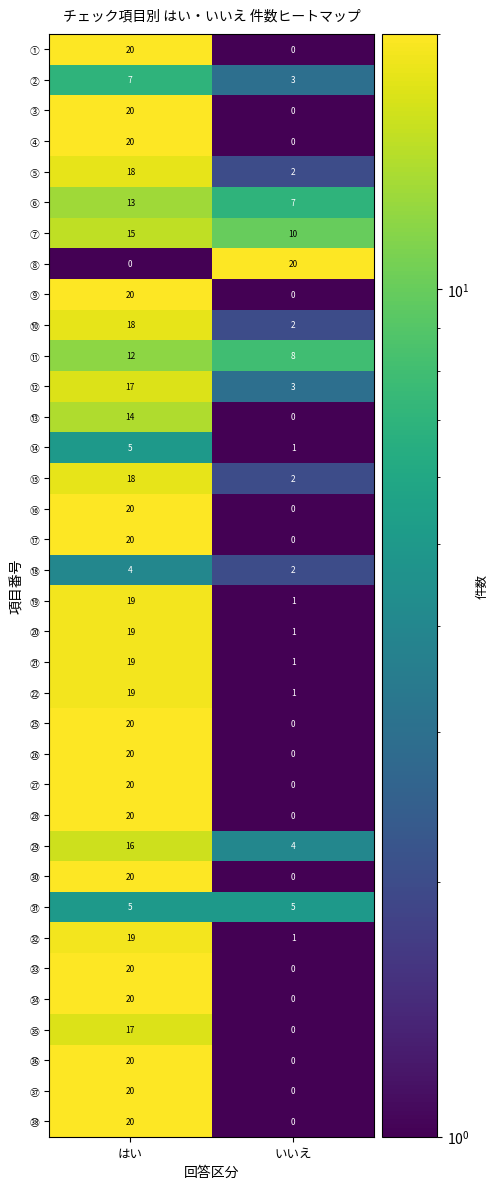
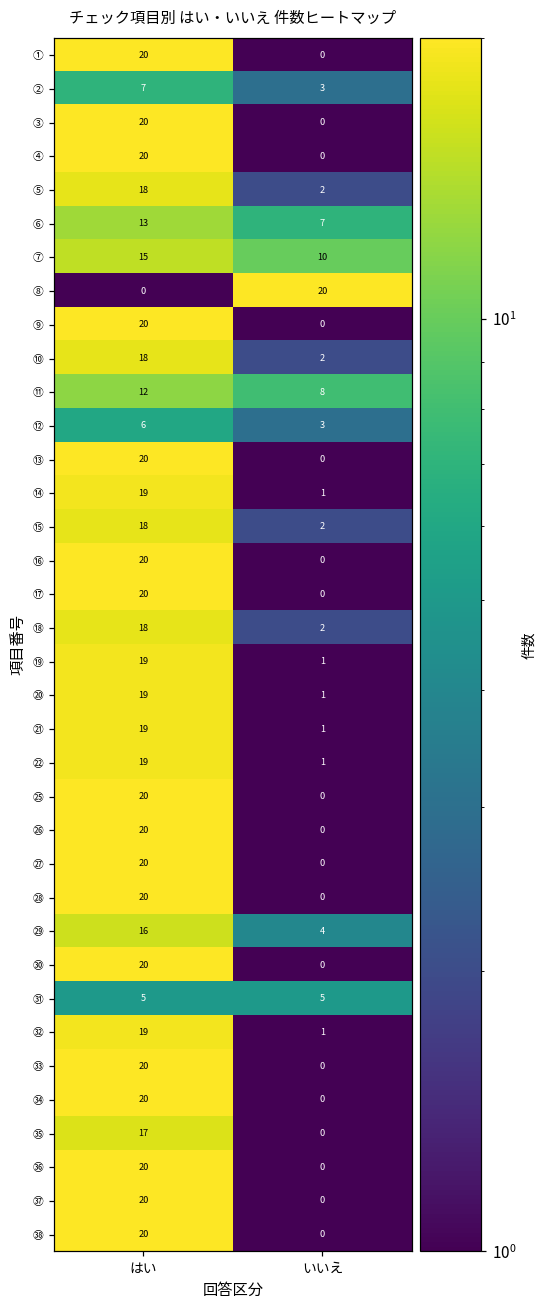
  {
    "①": {
      "はい": 20,
      "いいえ": 0
    },
    "②": {
      "はい": 7,
      "いいえ": 3
    },
    "③": {
      "はい": 20,
      "いいえ": 0
    },
    "④": {
      "はい": 20,
      "いいえ": 0
    },
    "⑤": {
      "はい": 18,
      "いいえ": 2
    },
    "⑥": {
      "はい": 13,
      "いいえ": 7
    },
    "⑦": {
      "はい": 15,
      "いいえ": 10
    },
    "⑧": {
      "はい": 0,
      "いいえ": 20
    },
    "⑨": {
      "はい": 20,
      "いいえ": 0
    },
    "⑩": {
      "はい": 18,
      "いいえ": 2
    },
    "⑪": {
      "はい": 12,
      "いいえ": 8
    },
    "⑫": {
-     "はい": 17,
+     "はい": 6,
      "いいえ": 3
    },
    "⑬": {
-     "はい": 14,
+     "はい": 20,
      "いいえ": 0
    },
    "⑭": {
-     "はい": 5,
+     "はい": 19,
      "いいえ": 1
    },
    "⑮": {
      "はい": 18,
      "いいえ": 2
    },
    "⑯": {
      "はい": 20,
      "いいえ": 0
    },
    "⑰": {
      "はい": 20,
      "いいえ": 0
    },
    "⑱": {
-     "はい": 4,
+     "はい": 18,
      "いいえ": 2
    },
    "⑲": {
      "はい": 19,
      "いいえ": 1
    },
    "⑳": {
      "はい": 19,
      "いいえ": 1
    },
    "㉑": {
      "はい": 19,
      "いいえ": 1
    },
    "㉒": {
      "はい": 19,
      "いいえ": 1
    },
    "㉕": {
      "はい": 20,
      "いいえ": 0
    },
    "㉖": {
      "はい": 20,
      "いいえ": 0
    },
    "㉗": {
      "はい": 20,
      "いいえ": 0
    },
    "㉘": {
      "はい": 20,
      "いいえ": 0
    },
    "㉙": {
      "はい": 16,
      "いいえ": 4
    },
    "㉚": {
      "はい": 20,
      "いいえ": 0
    },
    "㉛": {
      "はい": 5,
      "いいえ": 5
    },
    "㉜": {
      "はい": 19,
      "いいえ": 1
    },
    "㉝": {
      "はい": 20,
      "いいえ": 0
    },
    "㉞": {
      "はい": 20,
      "いいえ": 0
    },
    "㉟": {
      "はい": 17,
      "いいえ": 0
    },
    "㊱": {
      "はい": 20,
      "いいえ": 0
    },
    "㊲": {
      "はい": 20,
      "いいえ": 0
    },
    "㊳": {
      "はい": 20,
      "いいえ": 0
    }
  }
